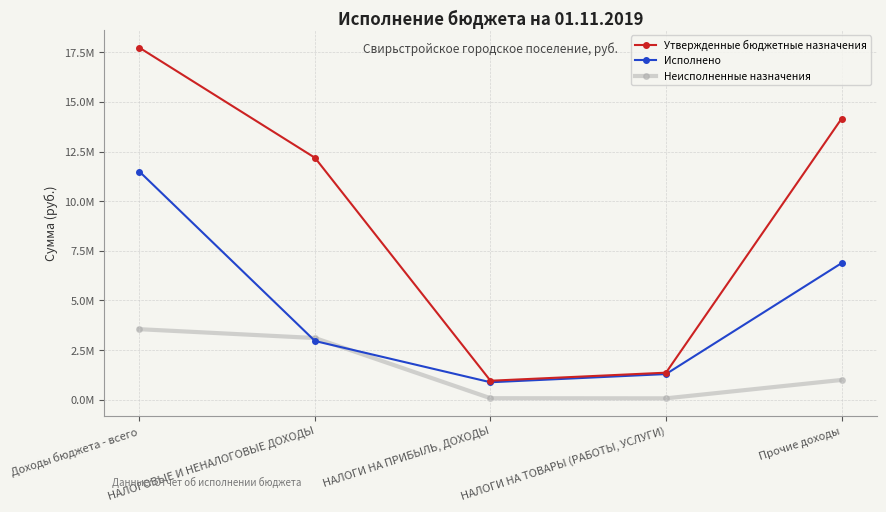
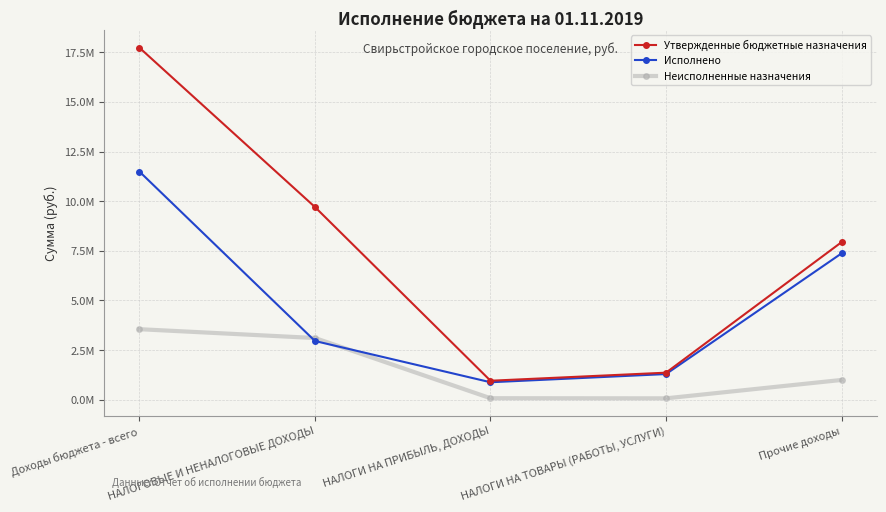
  {
    "Утвержденные бюджетные назначения": {
      "Доходы бюджета - всего": 17700000,
-     "НАЛОГОВЫЕ И НЕНАЛОГОВЫЕ ДОХОДЫ": 12200000,
-     "Прочие доходы": 14200000
+     "НАЛОГОВЫЕ И НЕНАЛОГОВЫЕ ДОХОДЫ": 9700000,
+     "Прочие доходы": 7900000
    },
    "Исполнено": {
      "Доходы бюджета - всего": 11500000,
      "НАЛОГОВЫЕ И НЕНАЛОГОВЫЕ ДОХОДЫ": 3000000,
-     "Прочие доходы": 6900000
+     "Прочие доходы": 7400000
    },
    "Неисполненные назначения": {
      "Доходы бюджета - всего": 3600000,
      "НАЛОГОВЫЕ И НЕНАЛОГОВЫЕ ДОХОДЫ": 3100000,
      "НАЛОГИ НА ПРИБЫЛЬ, ДОХОДЫ": 100000,
      "НАЛОГИ НА ТОВАРЫ (РАБОТЫ, УСЛУГИ)": 100000,
      "Прочие доходы": 1000000
    }
  }
